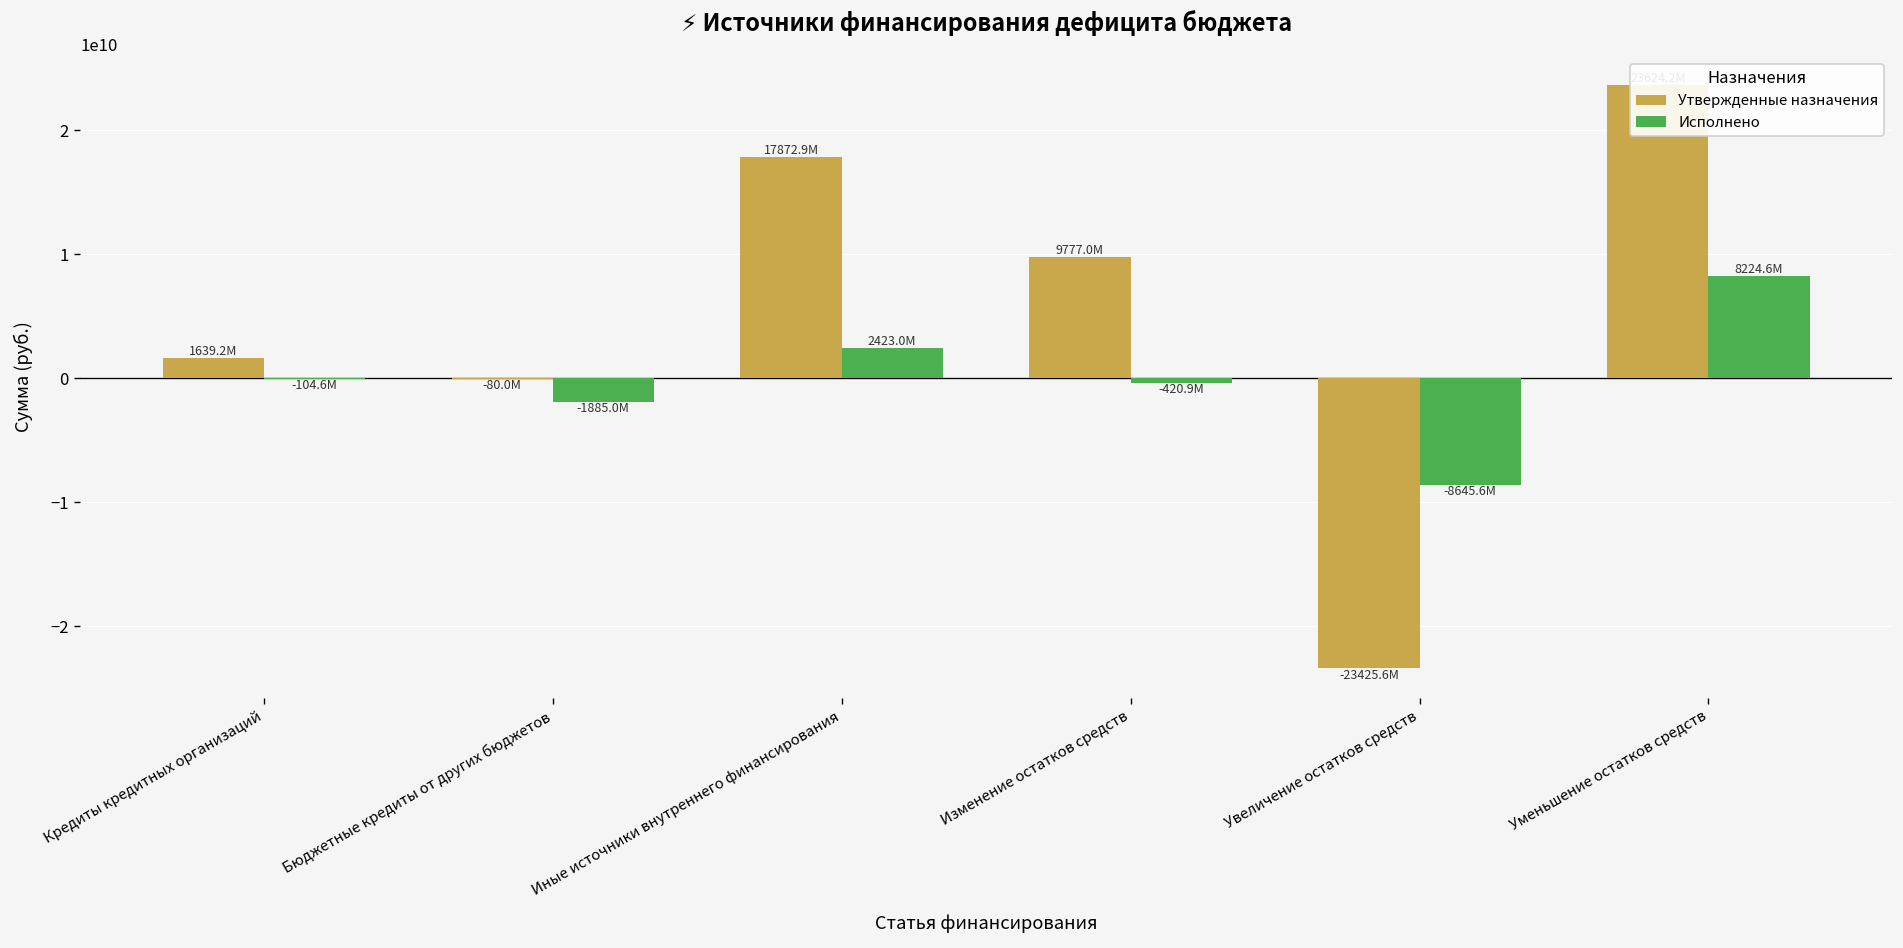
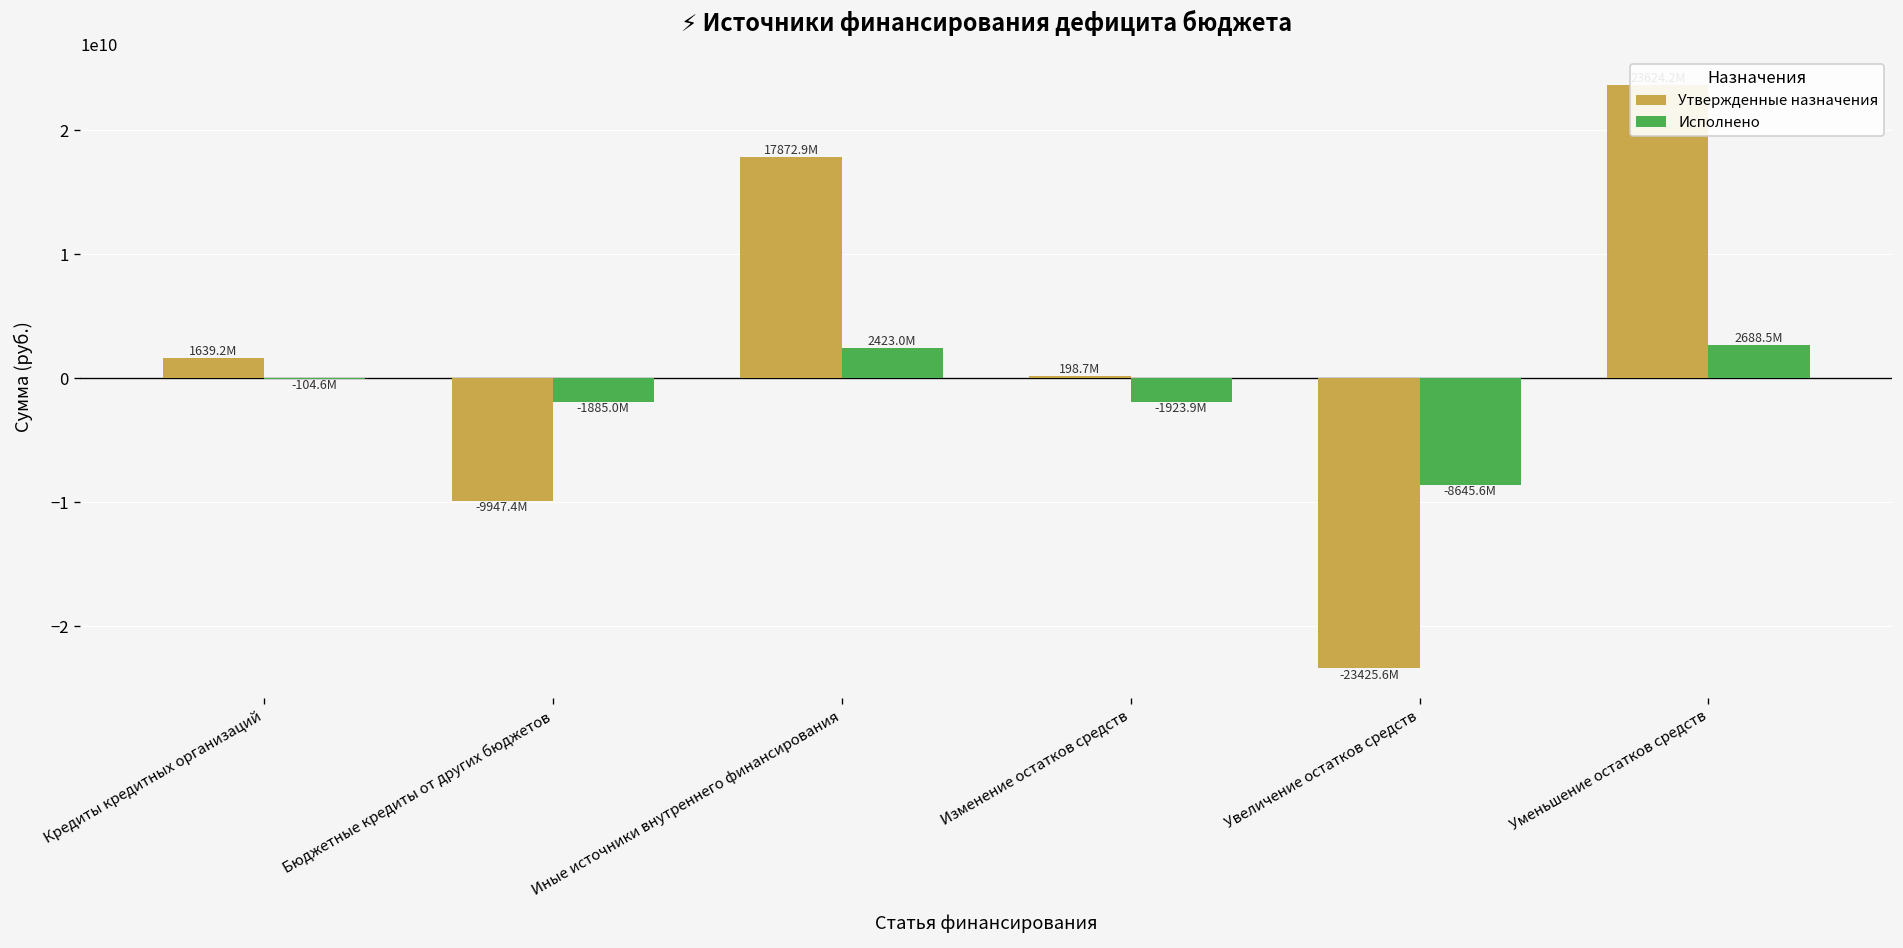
  {
    "Утвержденные назначения": {
      "Кредиты кредитных организаций": "1639.2M",
-     "Бюджетные кредиты от других бюджетов": "-80.0M",
+     "Бюджетные кредиты от других бюджетов": "-9947.4M",
      "Иные источники внутреннего финансирования": "17872.9M",
-     "Изменение остатков средств": "9777.0M",
+     "Изменение остатков средств": "198.7M",
      "Увеличение остатков средств": "-23425.6M"
    },
    "Исполнено": {
      "Кредиты кредитных организаций": "-104.6M",
      "Бюджетные кредиты от других бюджетов": "-1885.0M",
      "Иные источники внутреннего финансирования": "2423.0M",
-     "Изменение остатков средств": "-420.9M",
+     "Изменение остатков средств": "-1923.9M",
      "Увеличение остатков средств": "-8645.6M",
-     "Уменьшение остатков средств": "8224.6M"
+     "Уменьшение остатков средств": "2688.5M"
    }
  }
